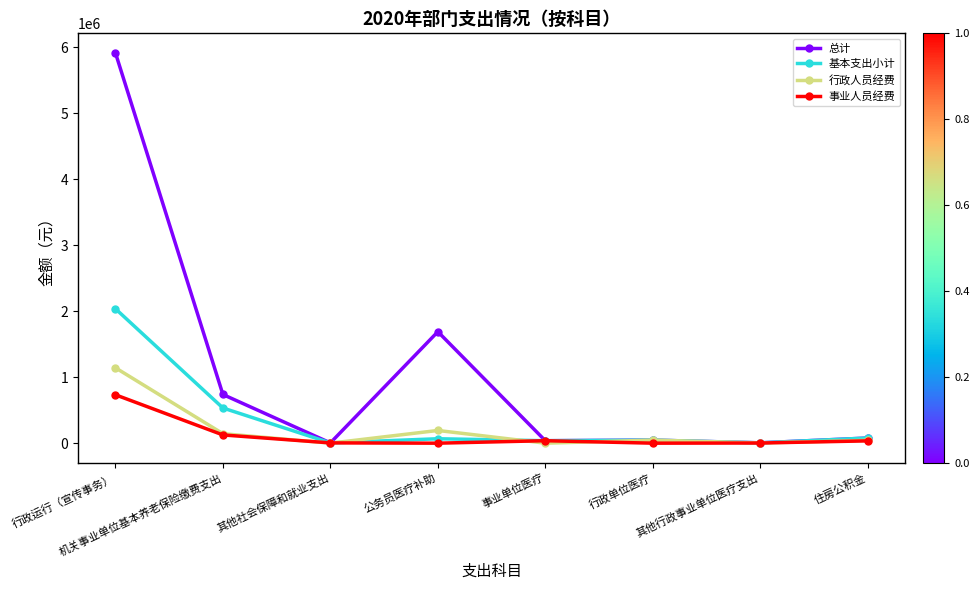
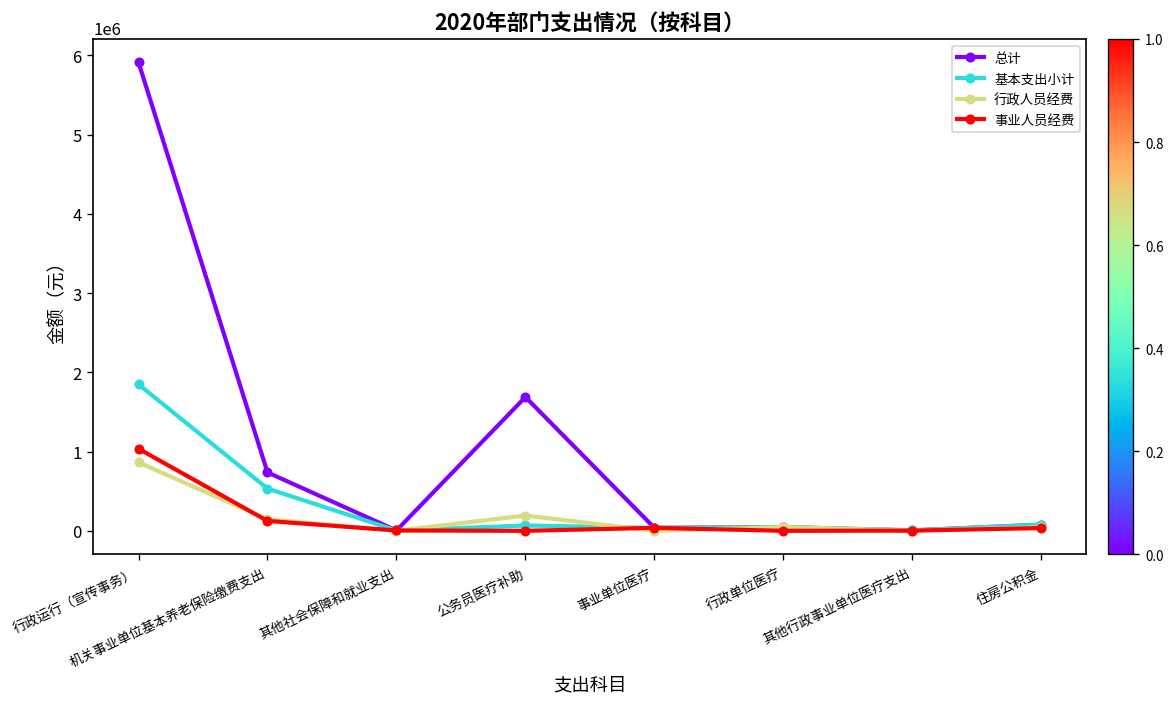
  {
    "总计": {
      "行政运行（宣传事务）": 5900000,
      "机关事业单位基本养老保险缴费支出": 700000,
      "公务员医疗补助": 1700000
    },
    "基本支出小计": {
-     "行政运行（宣传事务）": 2000000,
+     "行政运行（宣传事务）": 1800000,
      "机关事业单位基本养老保险缴费支出": 500000,
      "公务员医疗补助": 100000
    },
    "行政人员经费": {
-     "行政运行（宣传事务）": 1100000,
+     "行政运行（宣传事务）": 900000,
      "公务员医疗补助": 200000
    },
    "事业人员经费": {
-     "行政运行（宣传事务）": 700000,
+     "行政运行（宣传事务）": 1000000,
      "公务员医疗补助": 0,
      "行政单位医疗": 0
    }
  }
